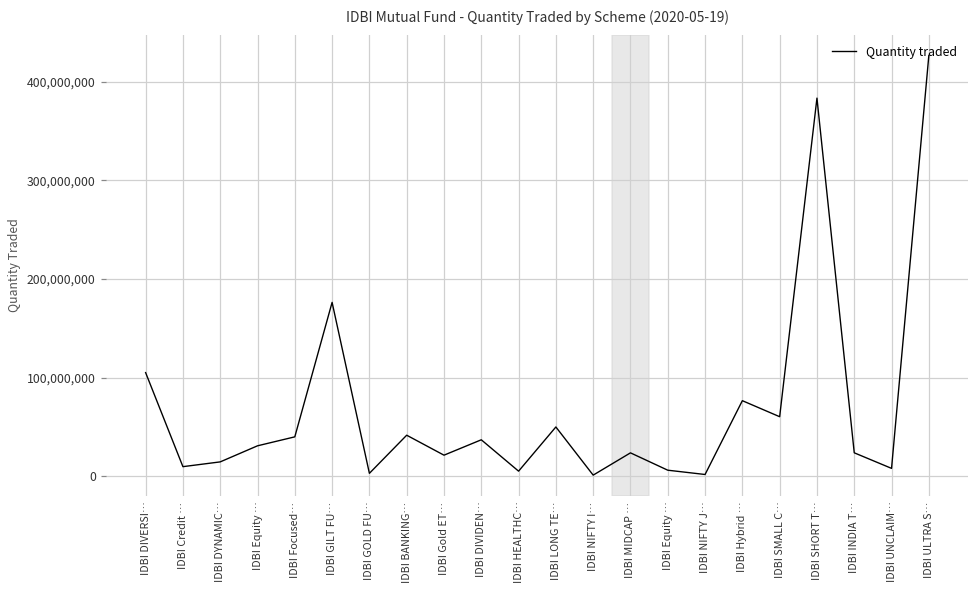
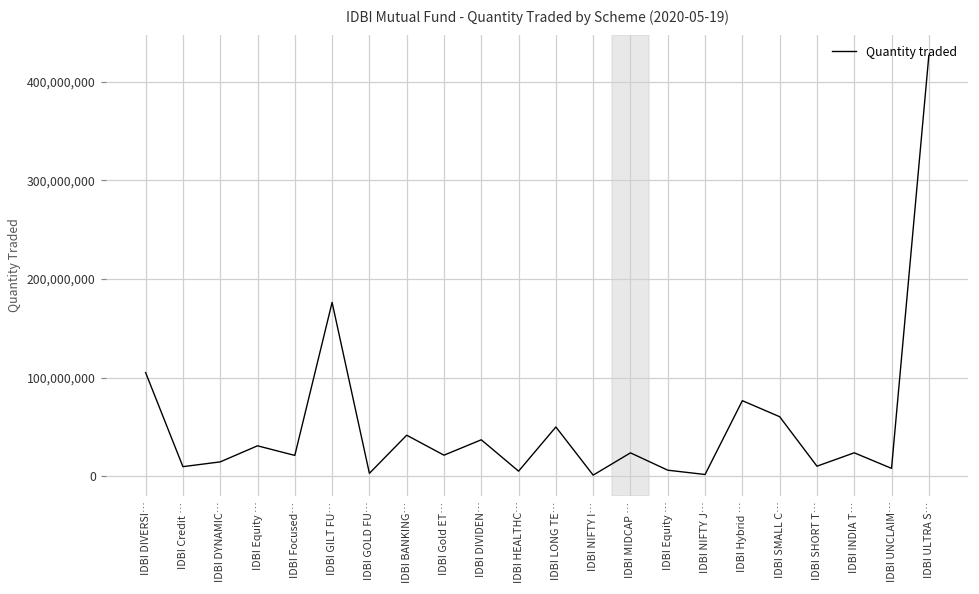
  {
    "IDBI DIVERSI…": "110,000,000",
    "IDBI Credit …": "10,000,000",
    "IDBI DYNAMIC…": "10,000,000",
-   "IDBI Focused…": "40,000,000",
+   "IDBI Focused…": "20,000,000",
    "IDBI GILT FU…": "180,000,000",
    "IDBI GOLD FU…": "0",
    "IDBI BANKING…": "40,000,000",
    "IDBI Gold ET…": "20,000,000",
    "IDBI DIVIDEN…": "40,000,000",
    "IDBI HEALTHC…": "10,000,000",
    "IDBI LONG TE…": "50,000,000",
    "IDBI NIFTY I…": "0",
    "IDBI MIDCAP …": "20,000,000",
    "IDBI NIFTY J…": "0",
    "IDBI Hybrid …": "80,000,000",
    "IDBI SMALL C…": "60,000,000",
-   "IDBI SHORT T…": "380,000,000",
+   "IDBI SHORT T…": "10,000,000",
    "IDBI INDIA T…": "20,000,000",
    "IDBI UNCLAIM…": "10,000,000",
    "IDBI ULTRA S…": "430,000,000"
  }
